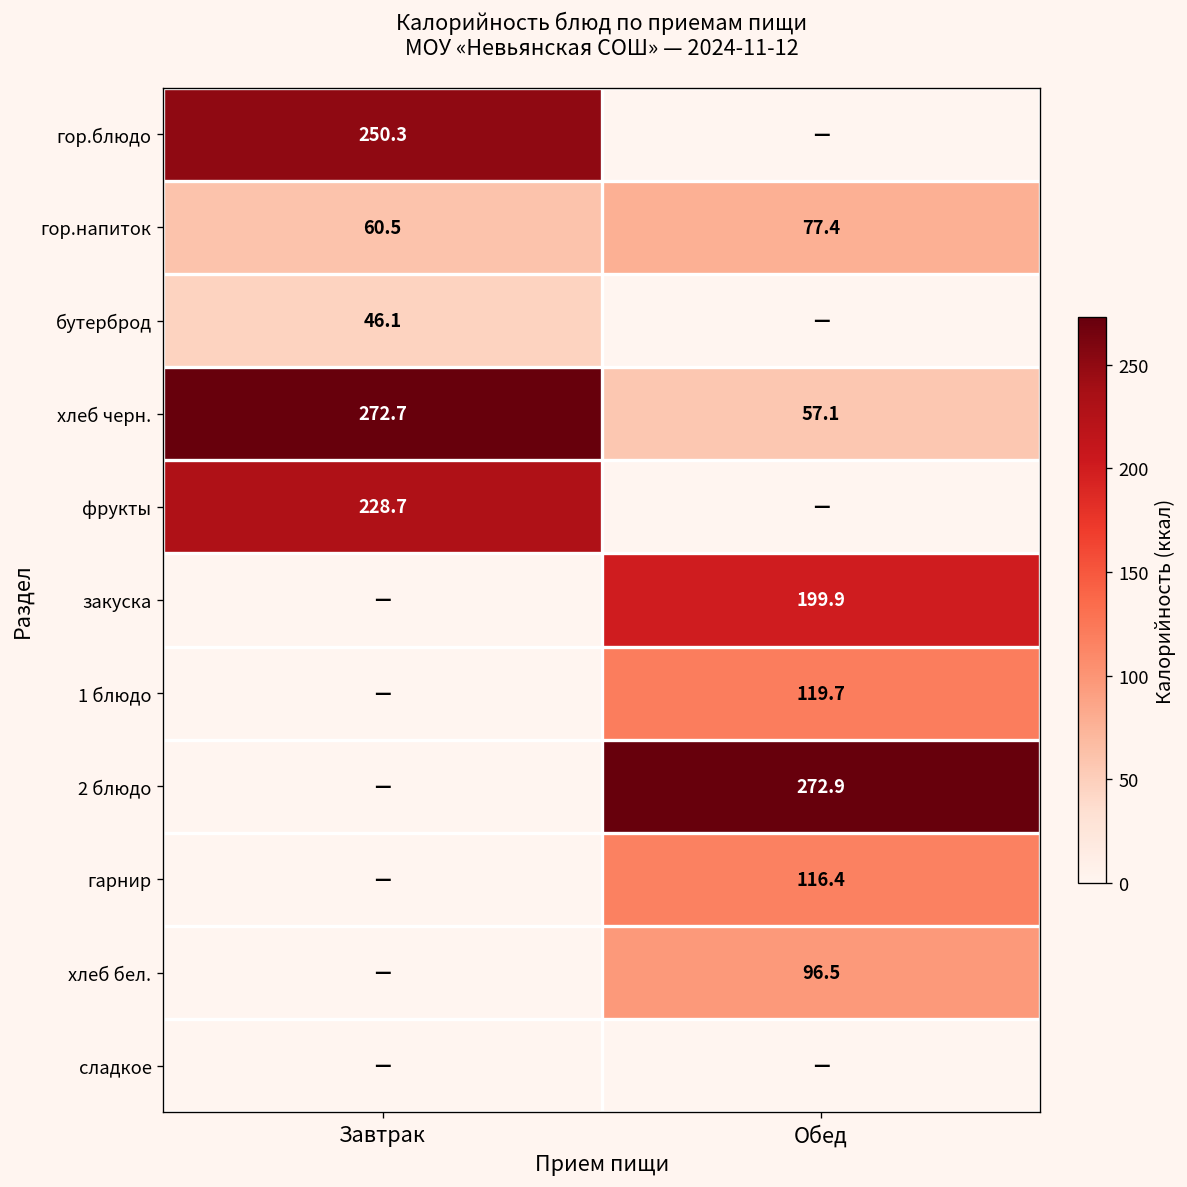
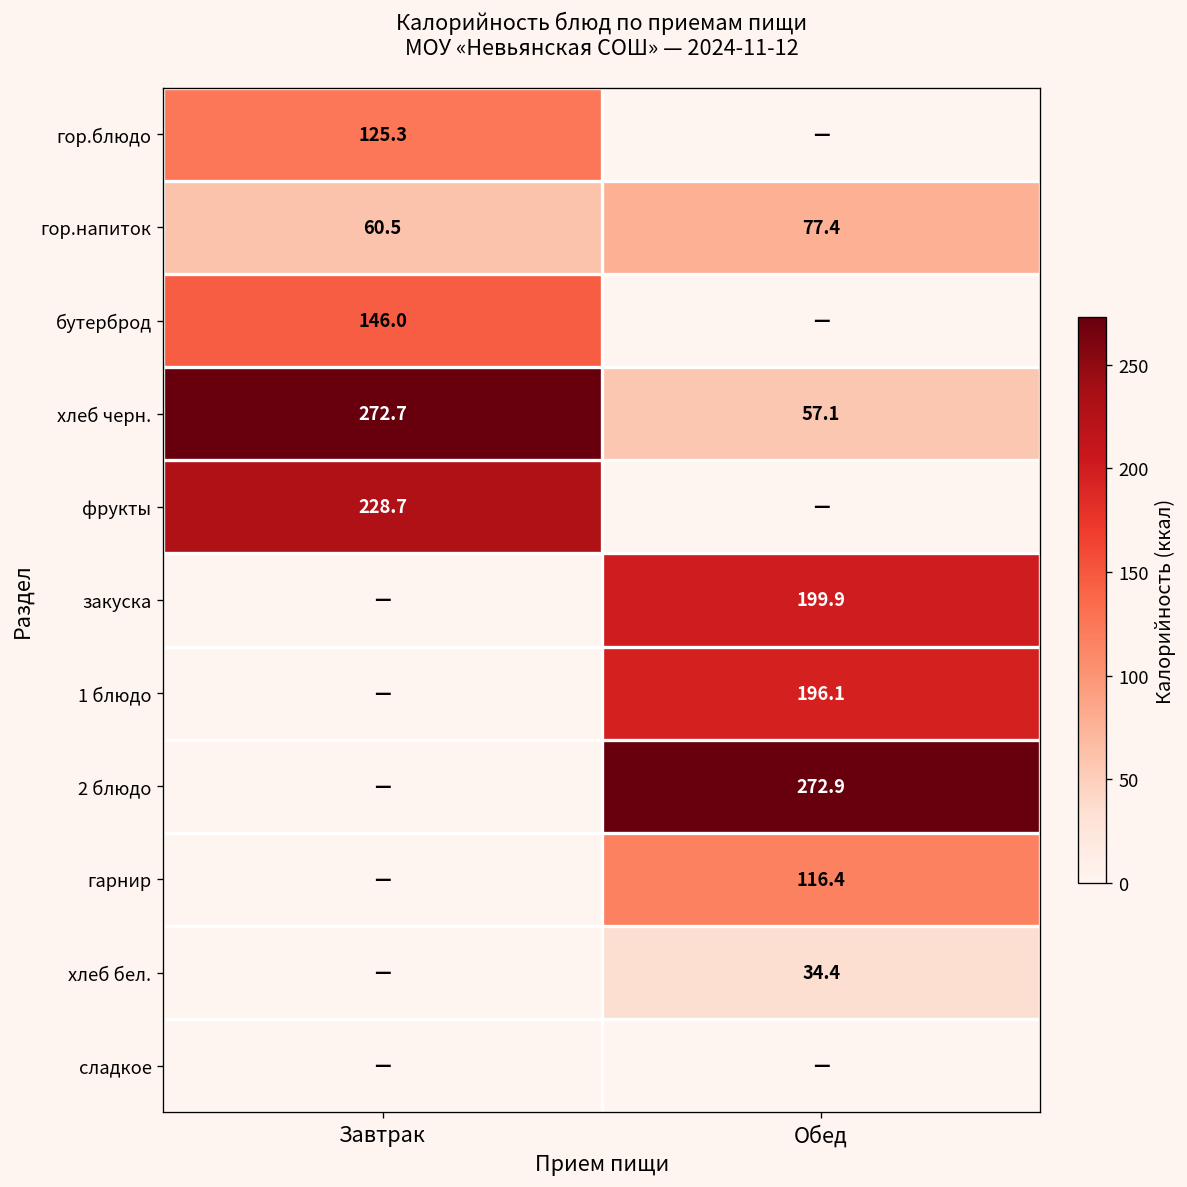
  {
    "гор.блюдо": {
-     "Завтрак": 250.3
+     "Завтрак": 125.3
    },
    "гор.напиток": {
      "Завтрак": 60.5,
      "Обед": 77.4
    },
    "бутерброд": {
-     "Завтрак": 46.1
+     "Завтрак": 146.0
    },
    "хлеб черн.": {
      "Завтрак": 272.7,
      "Обед": 57.1
    },
    "фрукты": {
      "Завтрак": 228.7
    },
    "закуска": {
      "Обед": 199.9
    },
    "1 блюдо": {
-     "Обед": 119.7
+     "Обед": 196.1
    },
    "2 блюдо": {
      "Обед": 272.9
    },
    "гарнир": {
      "Обед": 116.4
    },
    "хлеб бел.": {
-     "Обед": 96.5
+     "Обед": 34.4
    }
  }
